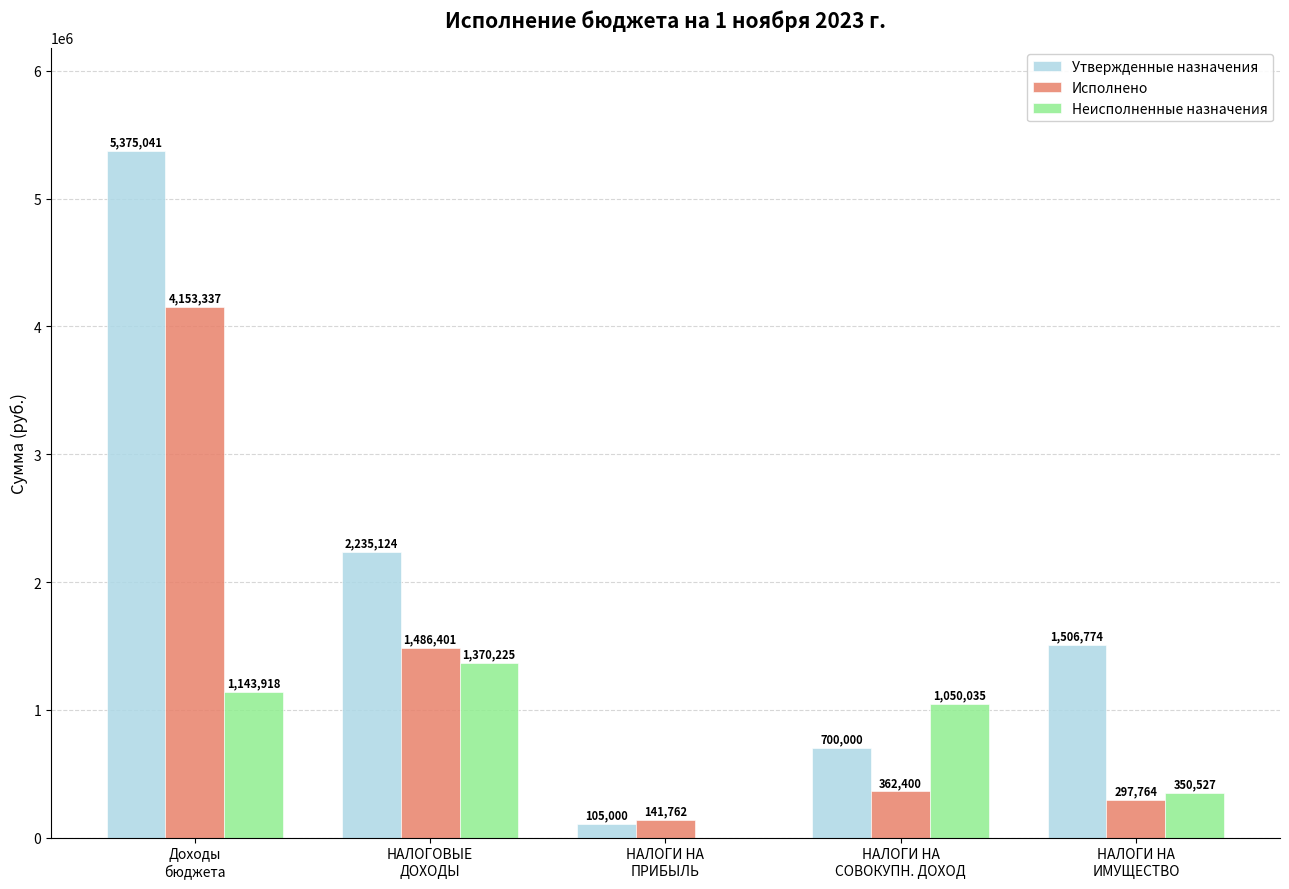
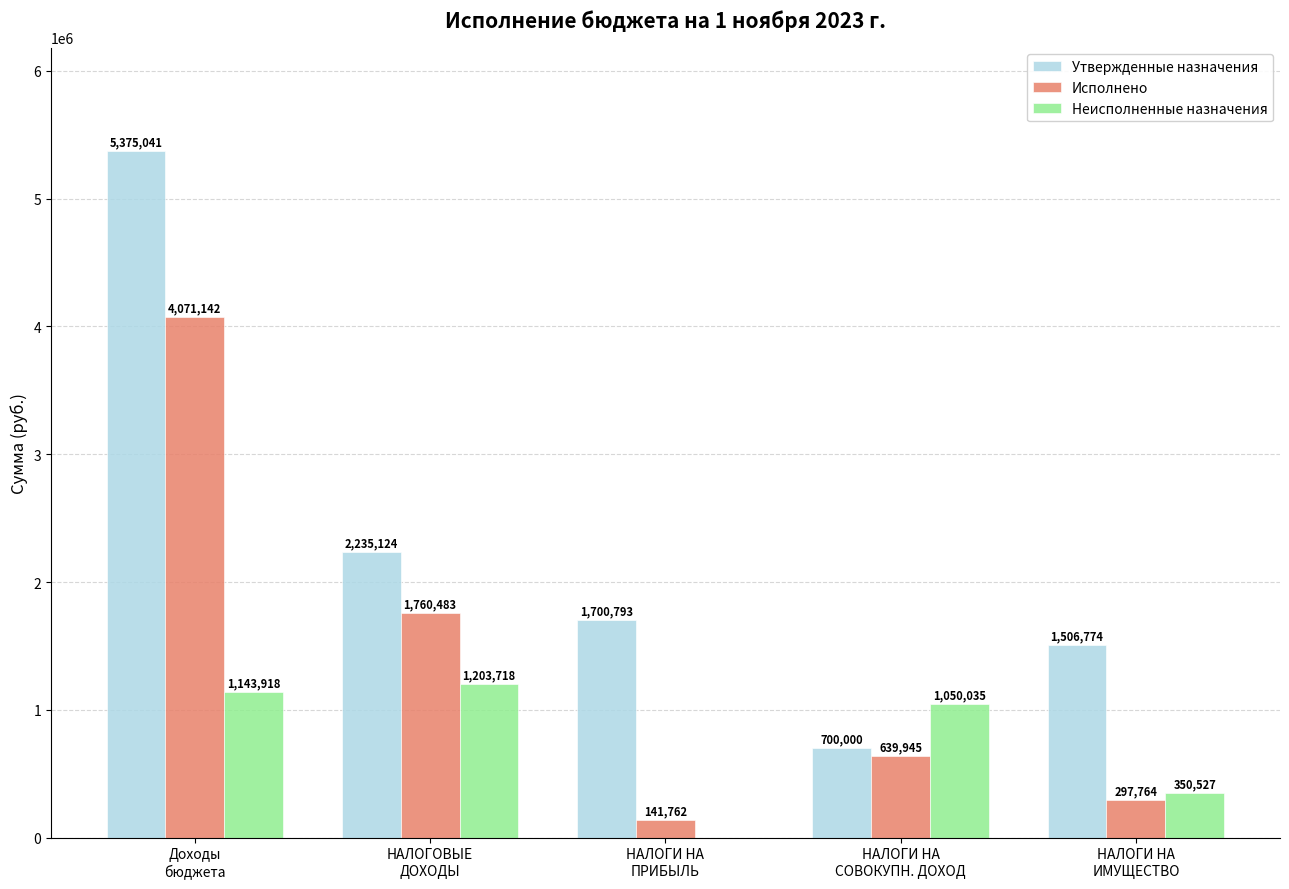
  {
    "Утвержденные назначения": {
      "Доходы бюджета": "5,375,041",
      "НАЛОГОВЫЕ ДОХОДЫ": "2,235,124",
-     "НАЛОГИ НА ПРИБЫЛЬ": "105,000",
+     "НАЛОГИ НА ПРИБЫЛЬ": "1,700,793",
      "НАЛОГИ НА СОВОКУПН. ДОХОД": "700,000",
      "НАЛОГИ НА ИМУЩЕСТВО": "1,506,774"
    },
    "Исполнено": {
-     "Доходы бюджета": "4,153,337",
-     "НАЛОГОВЫЕ ДОХОДЫ": "1,486,401",
+     "Доходы бюджета": "4,071,142",
+     "НАЛОГОВЫЕ ДОХОДЫ": "1,760,483",
      "НАЛОГИ НА ПРИБЫЛЬ": "141,762",
-     "НАЛОГИ НА СОВОКУПН. ДОХОД": "362,400",
+     "НАЛОГИ НА СОВОКУПН. ДОХОД": "639,945",
      "НАЛОГИ НА ИМУЩЕСТВО": "297,764"
    },
    "Неисполненные назначения": {
      "Доходы бюджета": "1,143,918",
-     "НАЛОГОВЫЕ ДОХОДЫ": "1,370,225",
+     "НАЛОГОВЫЕ ДОХОДЫ": "1,203,718",
      "НАЛОГИ НА СОВОКУПН. ДОХОД": "1,050,035",
      "НАЛОГИ НА ИМУЩЕСТВО": "350,527"
    }
  }
